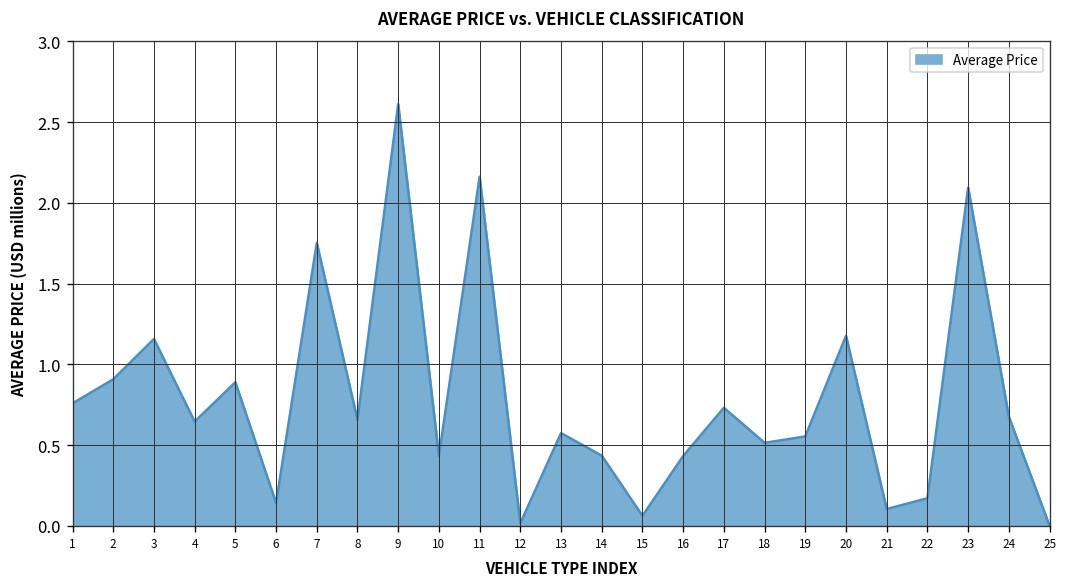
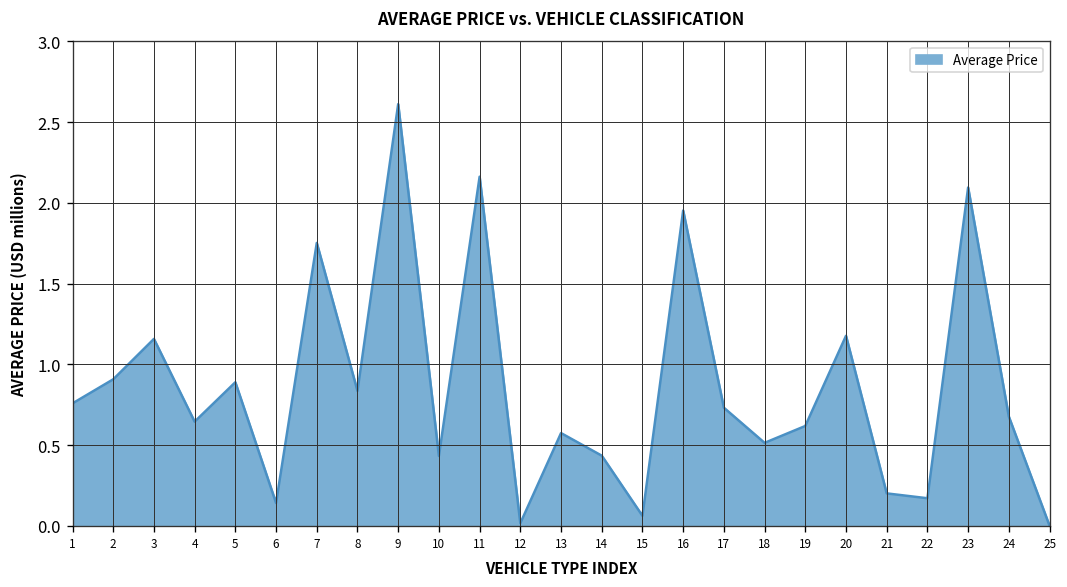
  {
    "1": 0.76,
    "2": 0.91,
    "3": 1.16,
    "4": 0.64,
    "5": 0.89,
    "6": 0.14,
    "7": 1.75,
-   "8": 0.66,
+   "8": 0.84,
    "9": 2.61,
    "10": 0.43,
    "11": 2.16,
    "12": 0.02,
    "13": 0.57,
    "14": 0.43,
    "15": 0.06,
-   "16": 0.43,
+   "16": 1.95,
    "17": 0.73,
    "18": 0.51,
-   "19": 0.55,
+   "19": 0.62,
    "20": 1.18,
-   "21": 0.10,
+   "21": 0.20,
    "22": 0.17,
    "23": 2.09,
    "24": 0.68,
    "25": 0.00
  }
